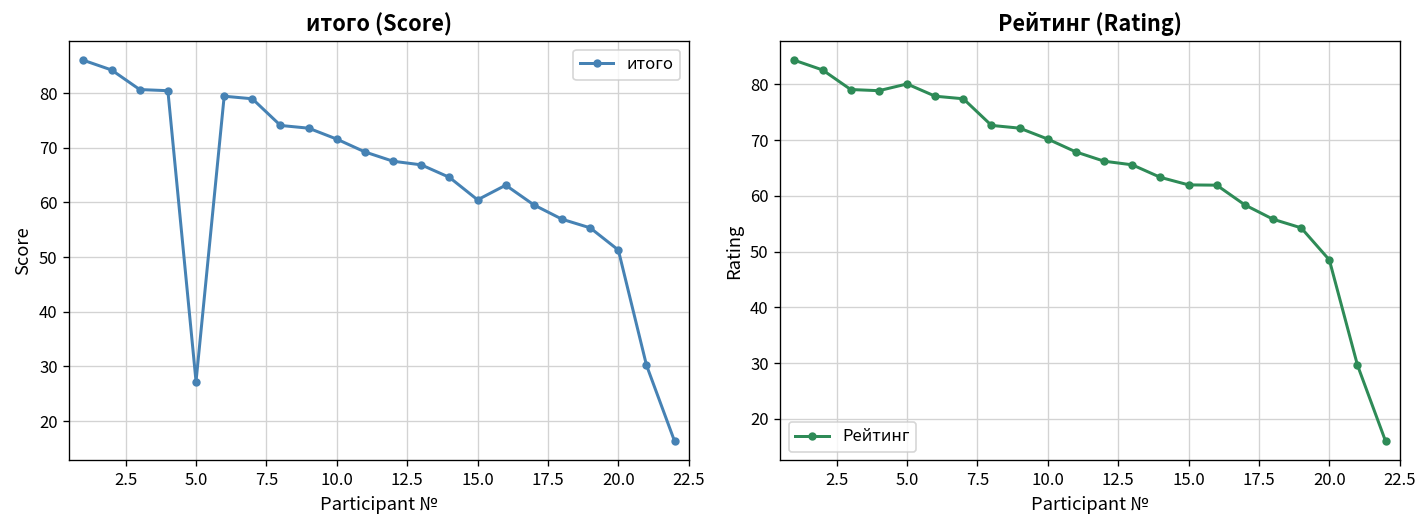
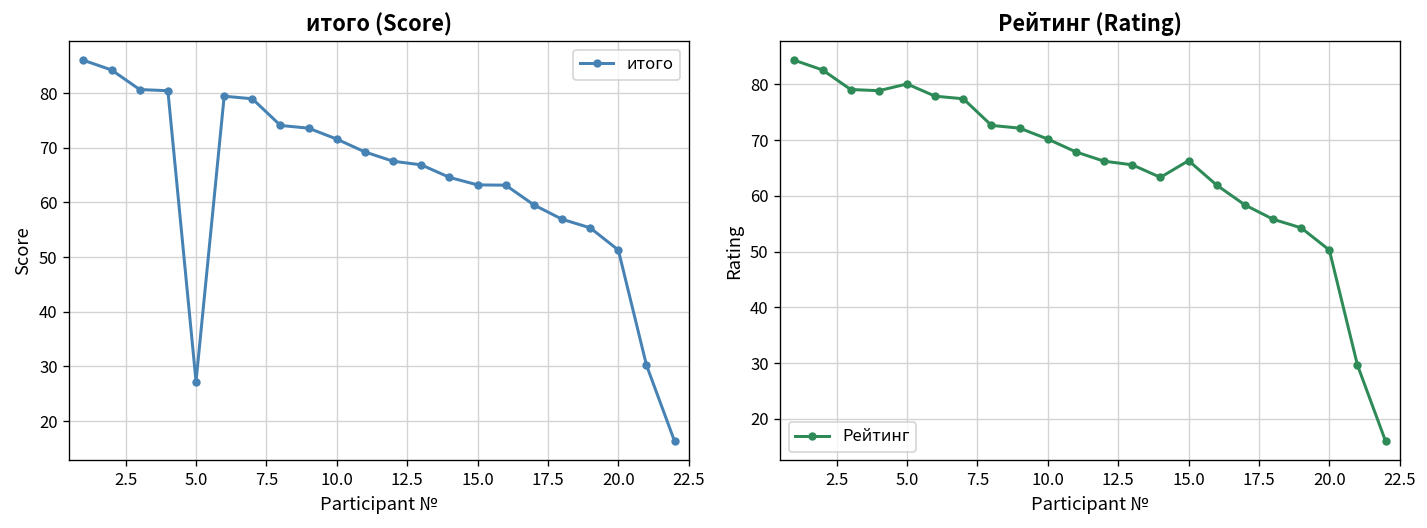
  {
    "итого (Score)": {
      "5.0": 27,
      "10.0": 72,
-     "15.0": 60,
+     "15.0": 63,
      "20.0": 51
    },
    "Рейтинг (Rating)": {
      "5.0": 80,
      "10.0": 70,
-     "15.0": 62,
-     "20.0": 49
+     "15.0": 66,
+     "20.0": 50
    }
  }
